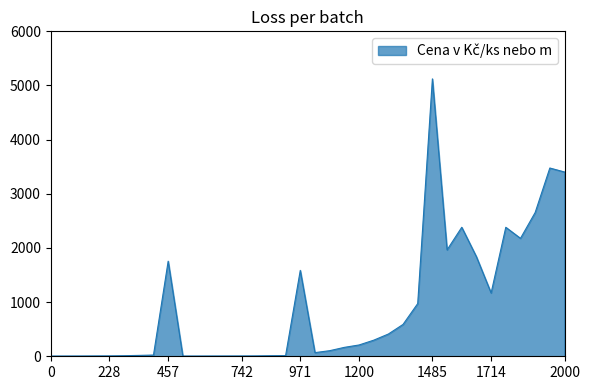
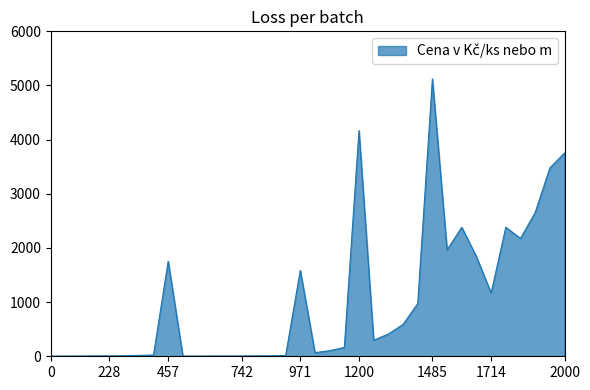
  {
    "0": 0,
    "228": 0,
    "457": 1800,
    "742": 0,
    "971": 1600,
-   "1200": 200,
+   "1200": 4200,
    "1485": 5100,
    "1714": 1200,
-   "2000": 3400
+   "2000": 3800
  }
